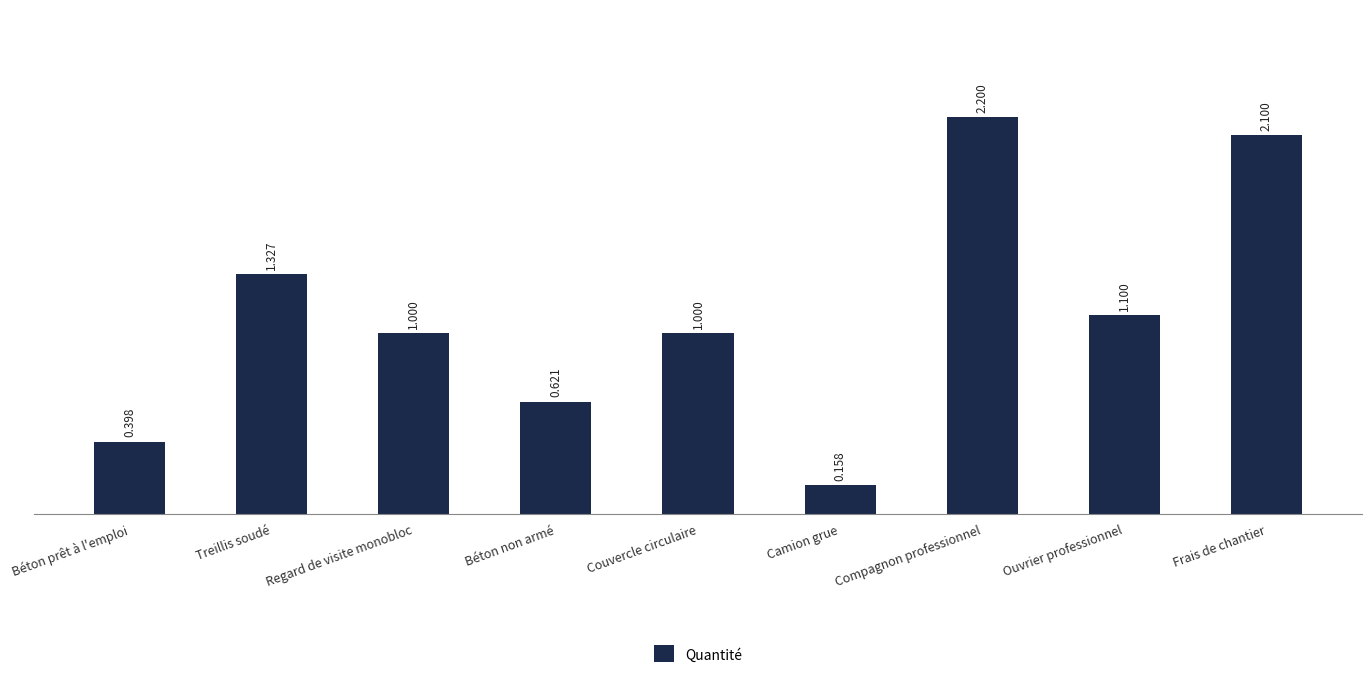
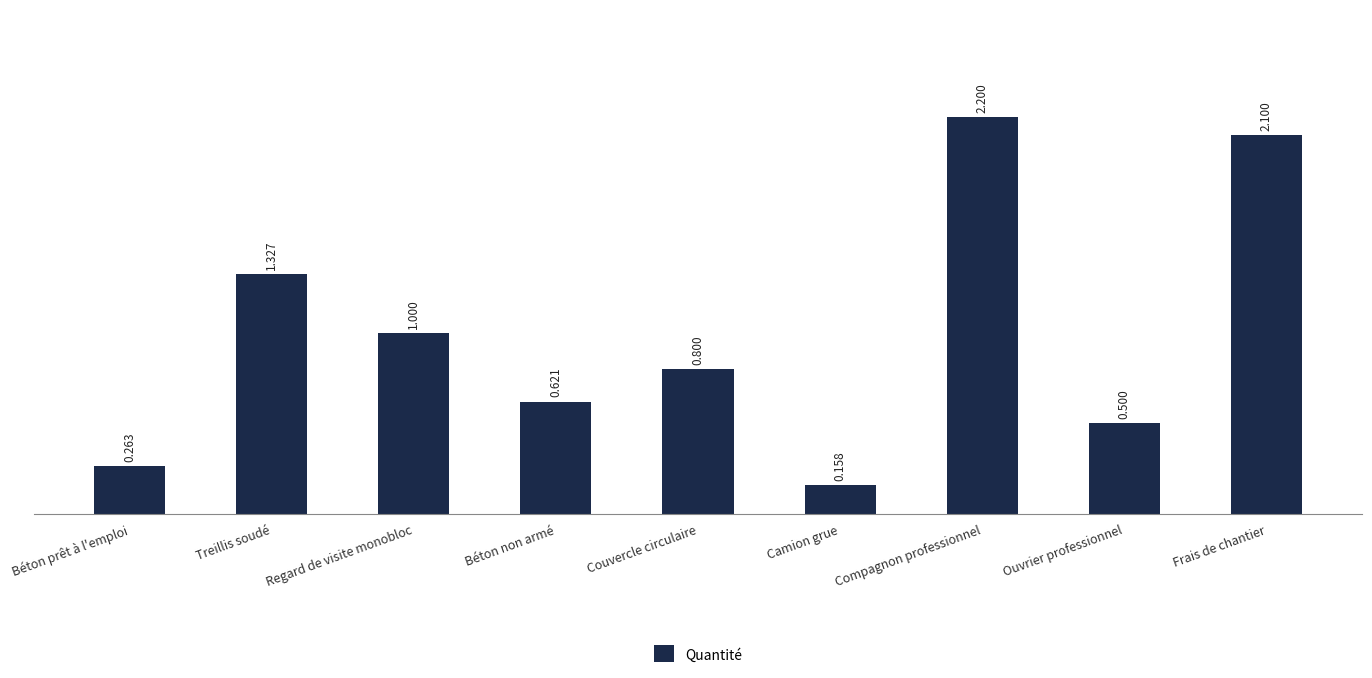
  {
-   "Béton prêt à l'emploi": 0.398,
+   "Béton prêt à l'emploi": 0.263,
    "Treillis soudé": 1.327,
    "Regard de visite monobloc": 1.000,
    "Béton non armé": 0.621,
-   "Couvercle circulaire": 1.000,
+   "Couvercle circulaire": 0.800,
    "Camion grue": 0.158,
    "Compagnon professionnel": 2.200,
-   "Ouvrier professionnel": 1.100,
+   "Ouvrier professionnel": 0.500,
    "Frais de chantier": 2.100
  }
